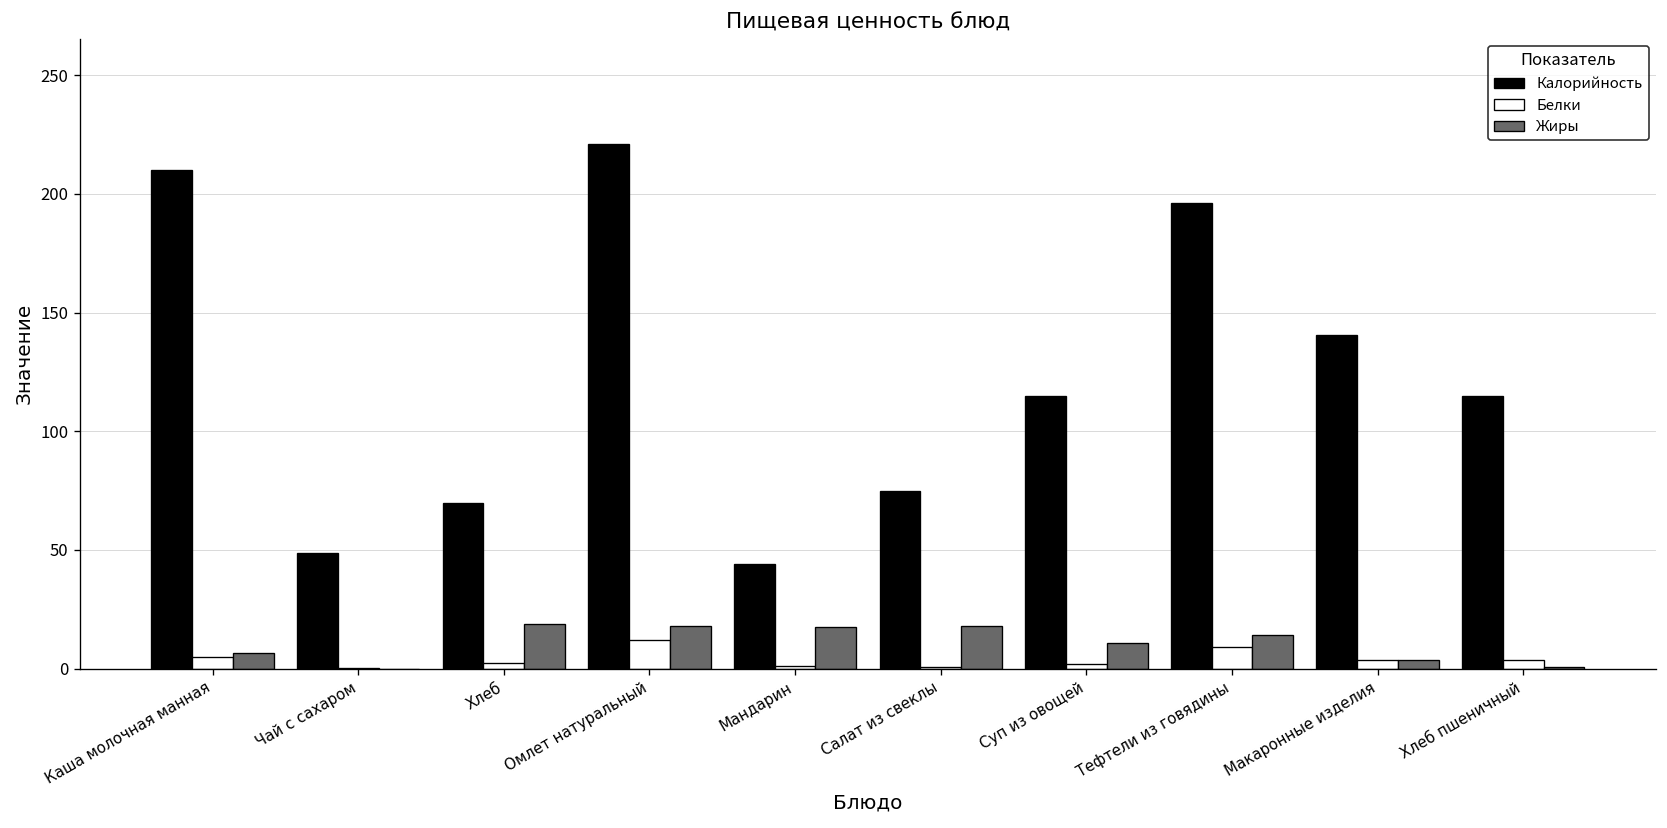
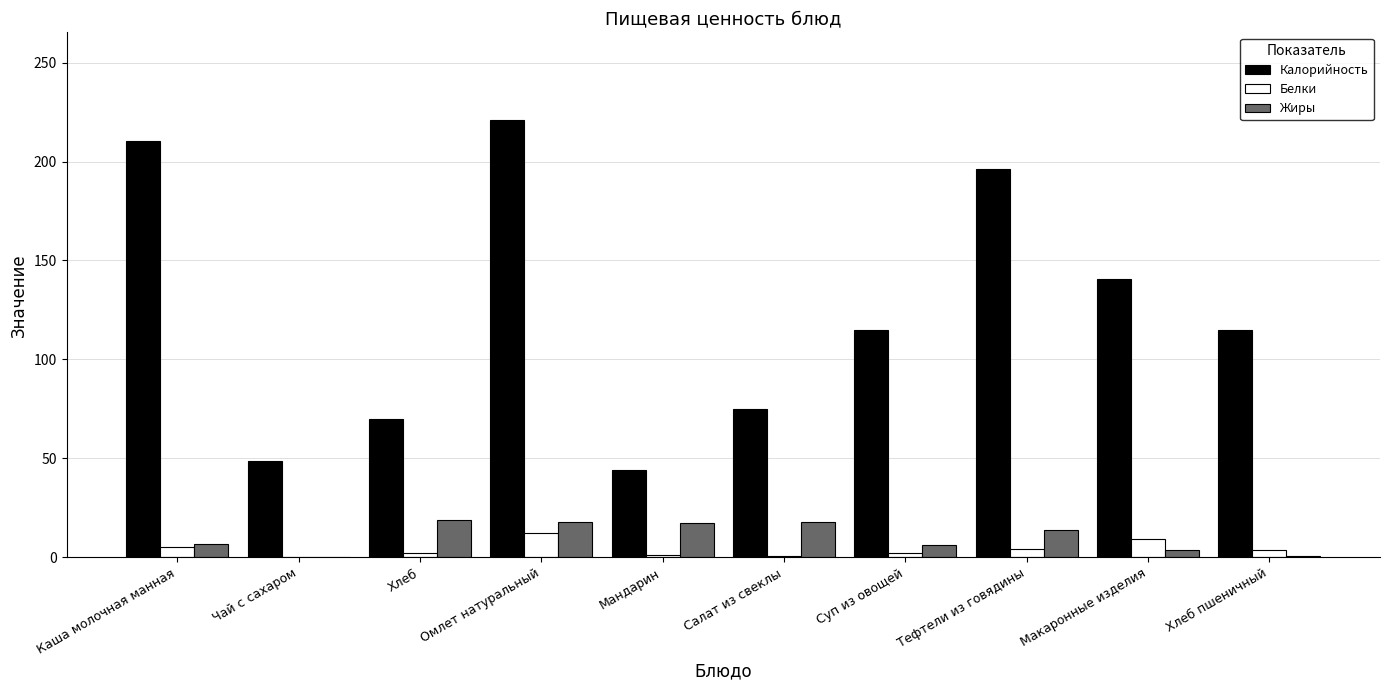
  {
    "Калорийность": {
      "Каша молочная манная": 210,
      "Чай с сахаром": 49,
      "Хлеб": 70,
      "Омлет натуральный": 221,
      "Мандарин": 44,
      "Салат из свеклы": 75,
      "Суп из овощей": 115,
      "Тефтели из говядины": 196,
      "Макаронные изделия": 141,
      "Хлеб пшеничный": 115
    },
    "Белки": {
      "Каша молочная манная": 5,
      "Хлеб": 2,
      "Омлет натуральный": 12,
      "Суп из овощей": 2,
-     "Тефтели из говядины": 9,
-     "Макаронные изделия": 4,
+     "Тефтели из говядины": 4,
+     "Макаронные изделия": 9,
      "Хлеб пшеничный": 4
    },
    "Жиры": {
      "Каша молочная манная": 7,
      "Чай с сахаром": 0,
      "Хлеб": 19,
      "Омлет натуральный": 18,
      "Мандарин": 17,
      "Салат из свеклы": 18,
-     "Суп из овощей": 11,
+     "Суп из овощей": 6,
      "Тефтели из говядины": 14,
      "Макаронные изделия": 4
    }
  }
